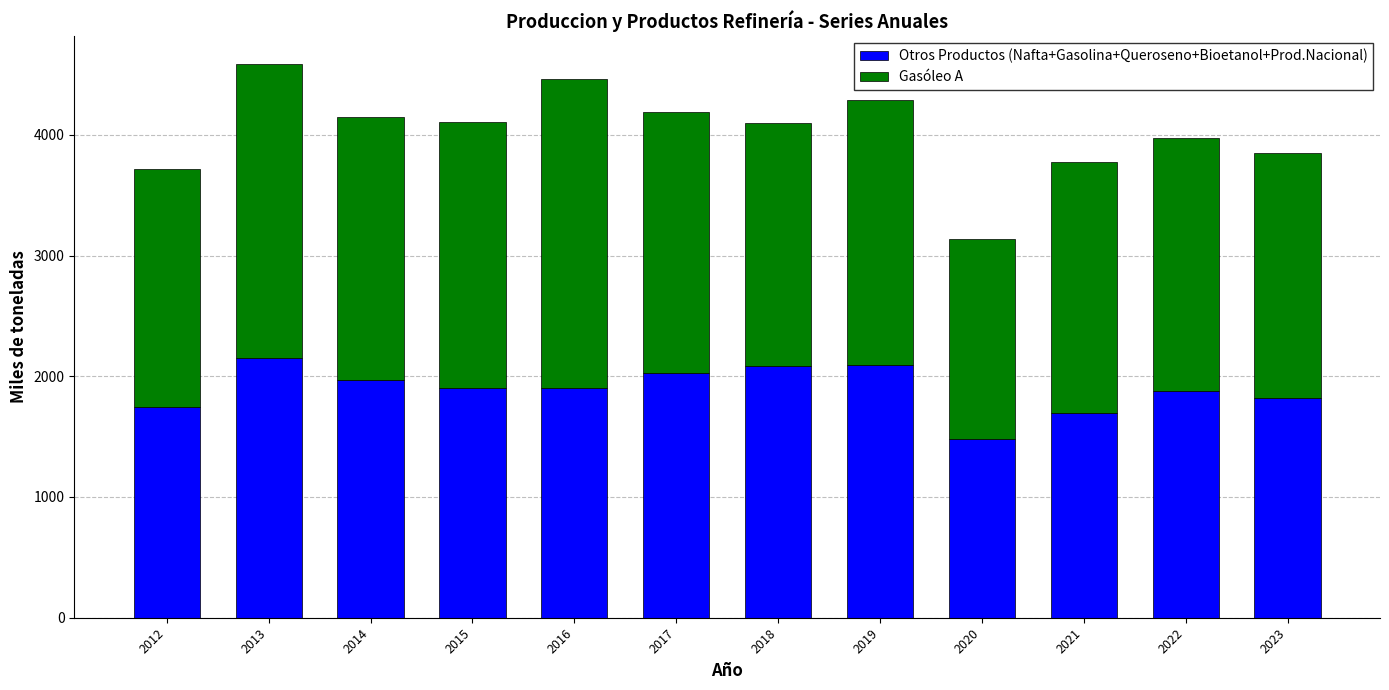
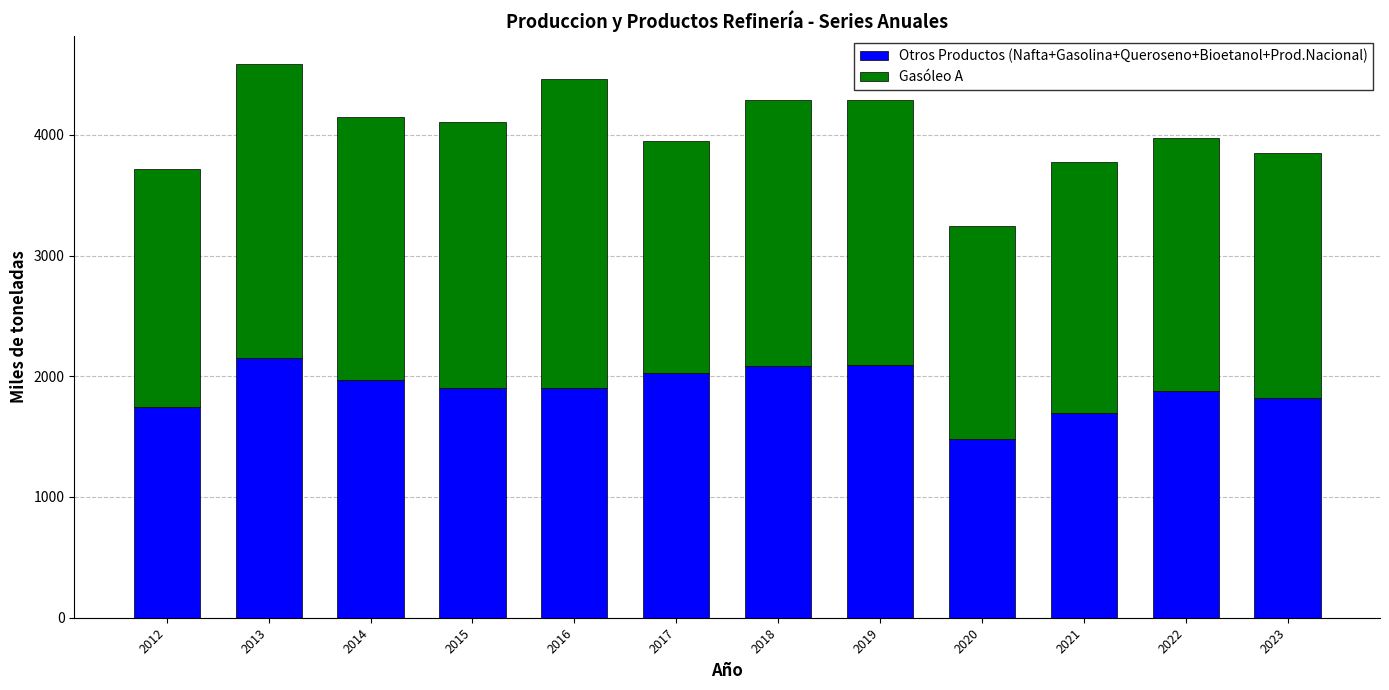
  {
    "Otros Productos (Nafta+Gasolina+Queroseno+Bioetanol+Prod.Nacional)": {
      "2012": 1750,
      "2013": 2150,
      "2014": 1970,
      "2015": 1910,
      "2016": 1900,
      "2017": 2030,
      "2018": 2080,
      "2019": 2100,
      "2020": 1480,
      "2021": 1690,
      "2022": 1880,
      "2023": 1820
    },
    "Gasóleo A": {
      "2012": 1970,
      "2013": 2440,
      "2014": 2180,
      "2015": 2200,
      "2016": 2560,
-     "2017": 2160,
-     "2018": 2020,
+     "2017": 1920,
+     "2018": 2200,
      "2019": 2190,
-     "2020": 1650,
+     "2020": 1760,
      "2021": 2080,
      "2022": 2100,
      "2023": 2030
    }
  }
